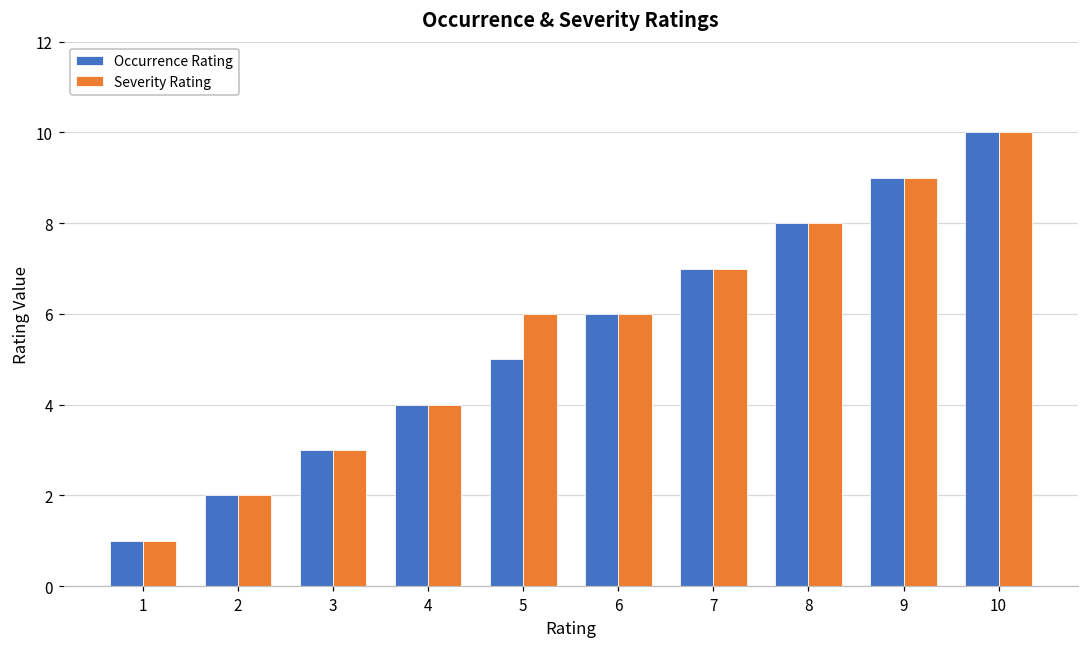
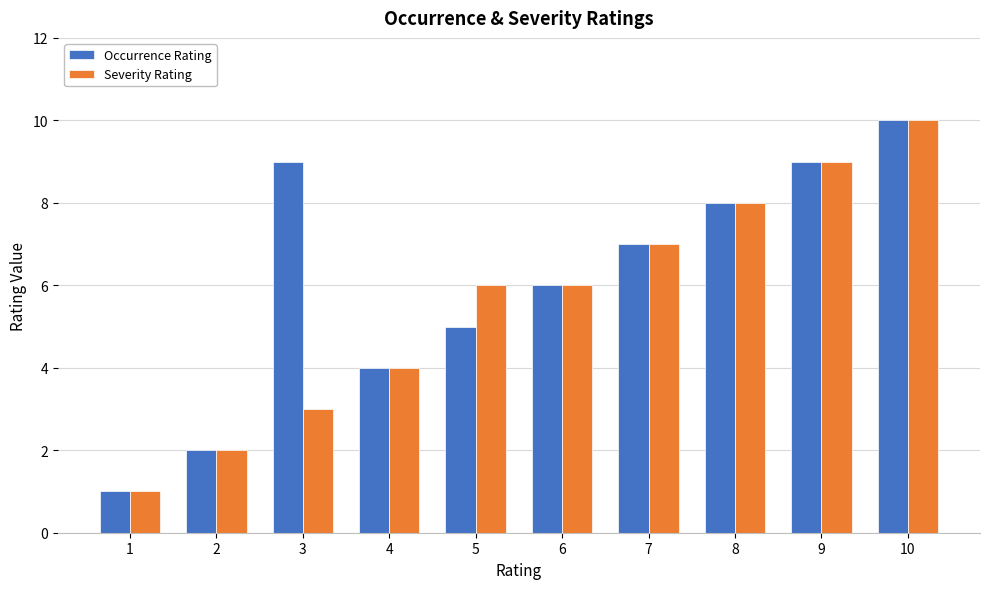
  {
    "Occurrence Rating": {
      "1": 1,
      "2": 2,
-     "3": 3,
+     "3": 9,
      "4": 4,
      "5": 5,
      "6": 6,
      "7": 7,
      "8": 8,
      "9": 9,
      "10": 10
    },
    "Severity Rating": {
      "1": 1,
      "2": 2,
      "3": 3,
      "4": 4,
      "5": 6,
      "6": 6,
      "7": 7,
      "8": 8,
      "9": 9,
      "10": 10
    }
  }
